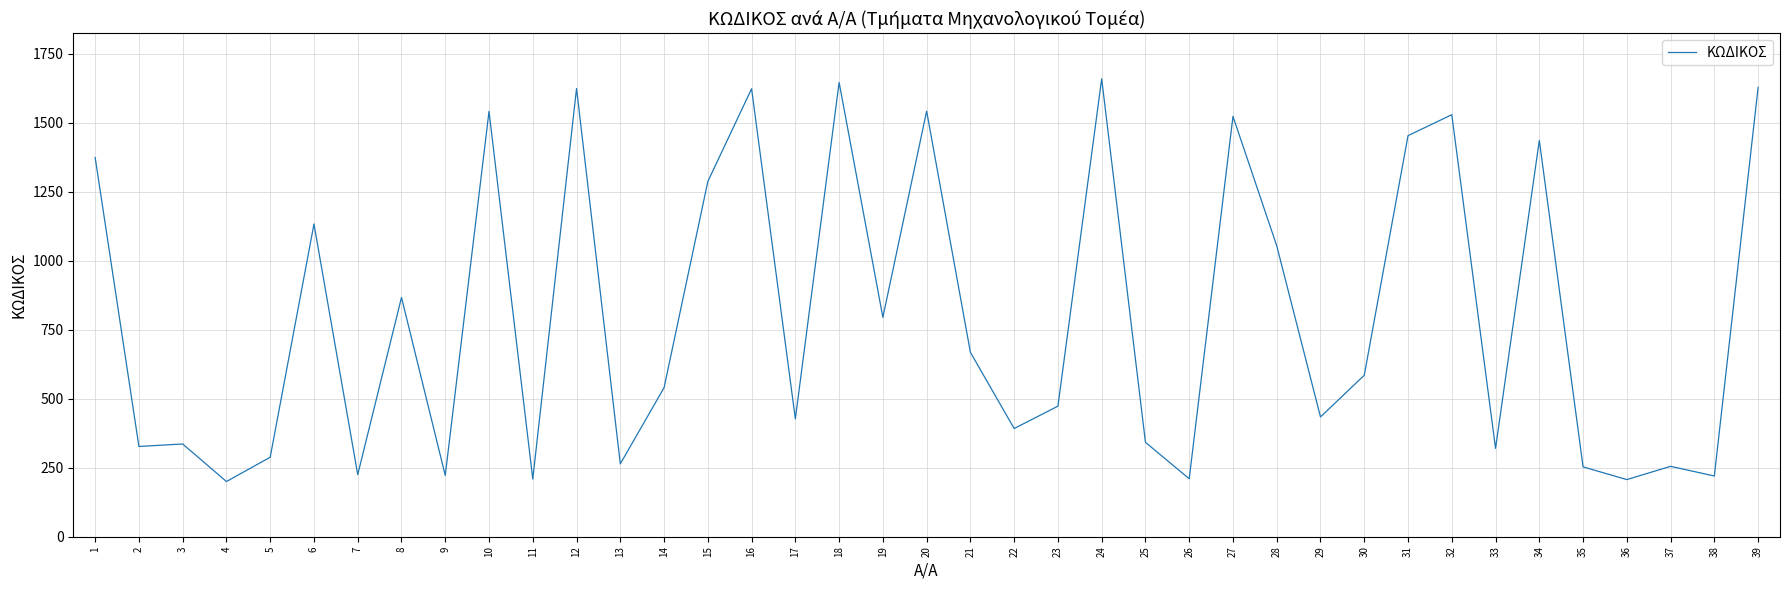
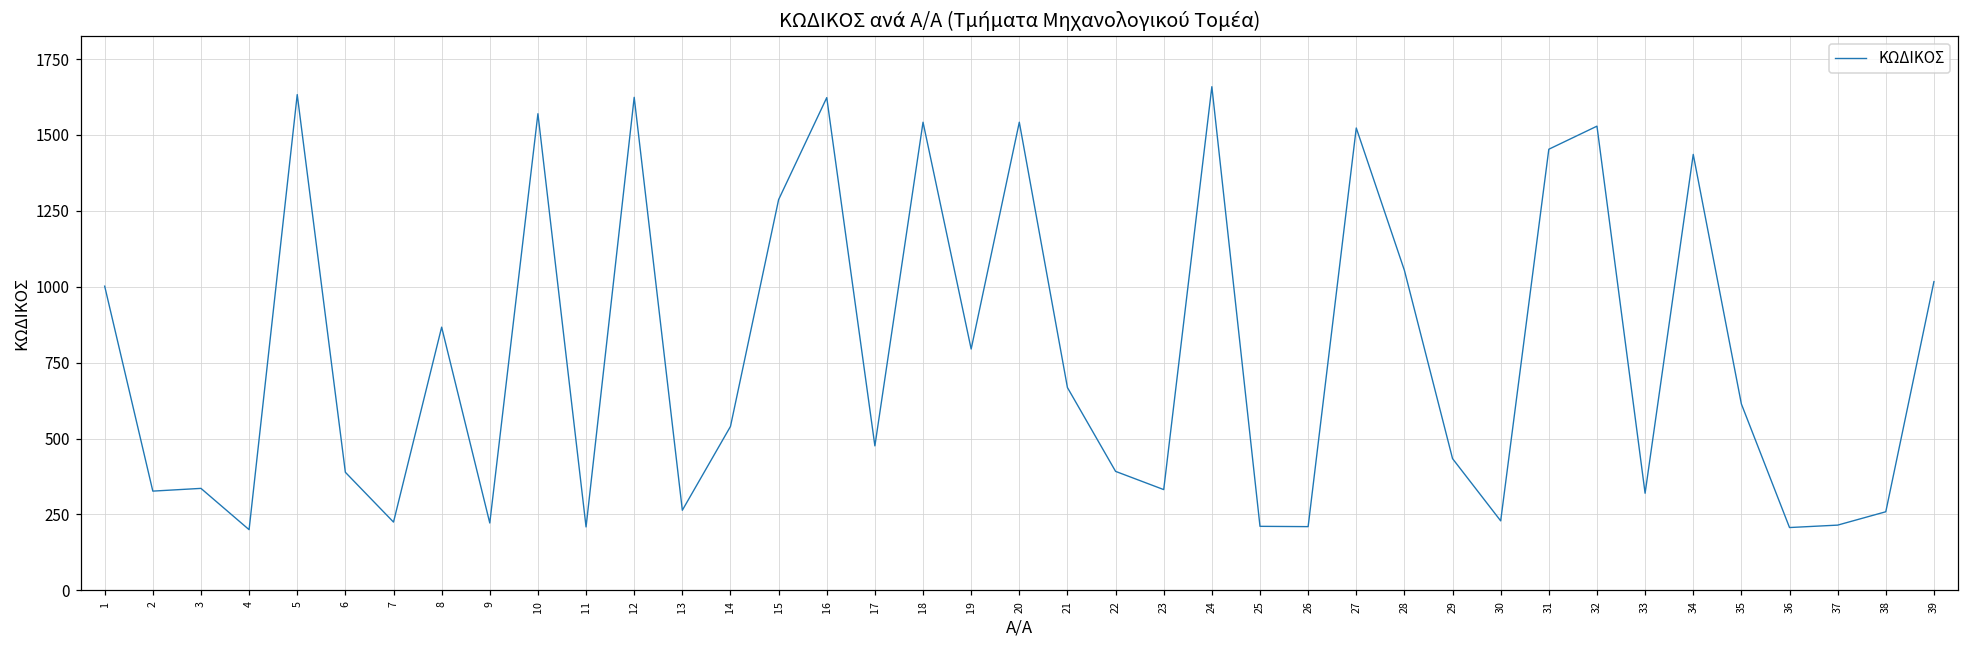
  {
-   "1": 1370,
+   "1": 1000,
    "2": 330,
    "3": 340,
    "4": 200,
-   "5": 290,
-   "6": 1130,
+   "5": 1630,
+   "6": 390,
    "7": 230,
    "8": 870,
    "9": 220,
-   "10": 1540,
+   "10": 1570,
    "11": 210,
    "12": 1620,
    "13": 260,
    "14": 540,
    "15": 1290,
    "16": 1620,
-   "17": 430,
-   "18": 1650,
+   "17": 480,
+   "18": 1540,
    "19": 800,
    "20": 1540,
    "21": 670,
    "22": 390,
-   "23": 470,
+   "23": 330,
    "24": 1660,
-   "25": 340,
+   "25": 210,
    "26": 210,
    "27": 1520,
    "28": 1050,
    "29": 430,
-   "30": 590,
+   "30": 230,
    "31": 1450,
    "32": 1530,
    "33": 320,
    "34": 1440,
-   "35": 250,
+   "35": 610,
    "36": 210,
-   "37": 260,
-   "38": 220,
-   "39": 1630
+   "37": 220,
+   "38": 260,
+   "39": 1020
  }
